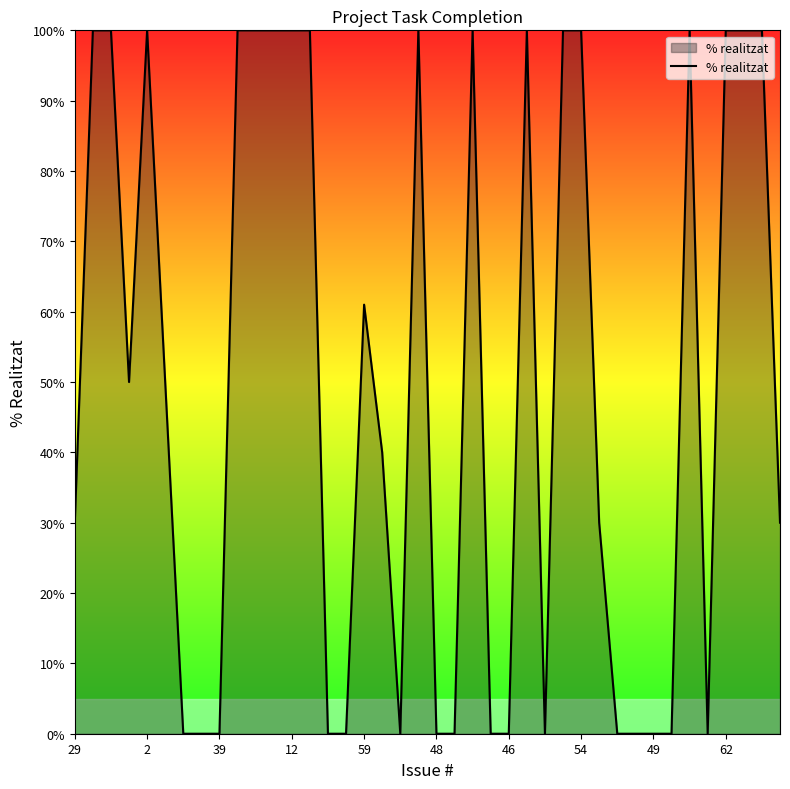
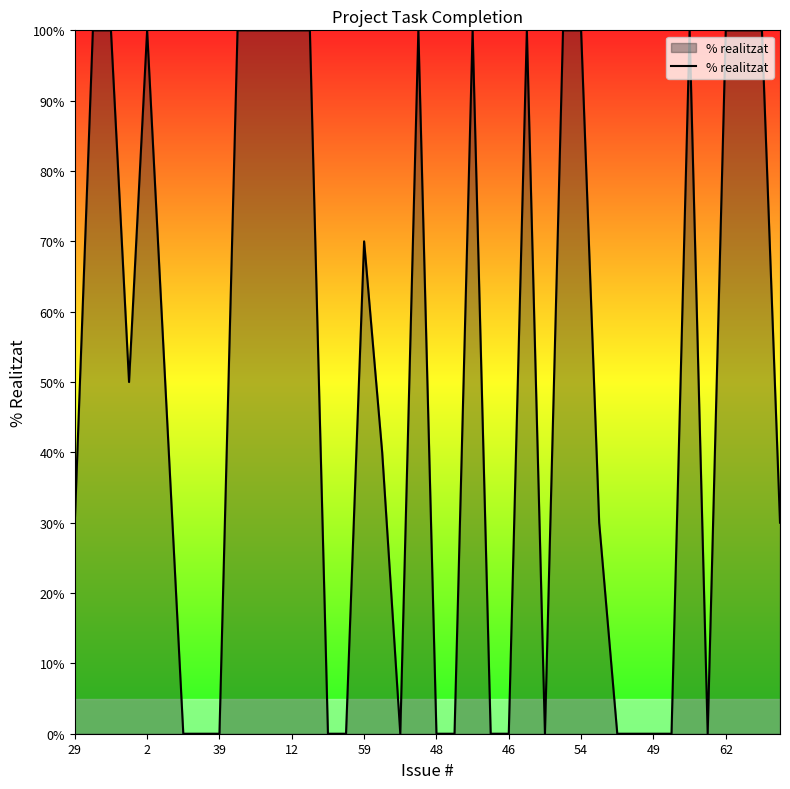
  {
    "12": "100%",
-   "59": "61%",
+   "59": "70%",
    "54": "100%",
    "62": "100%"
  }
